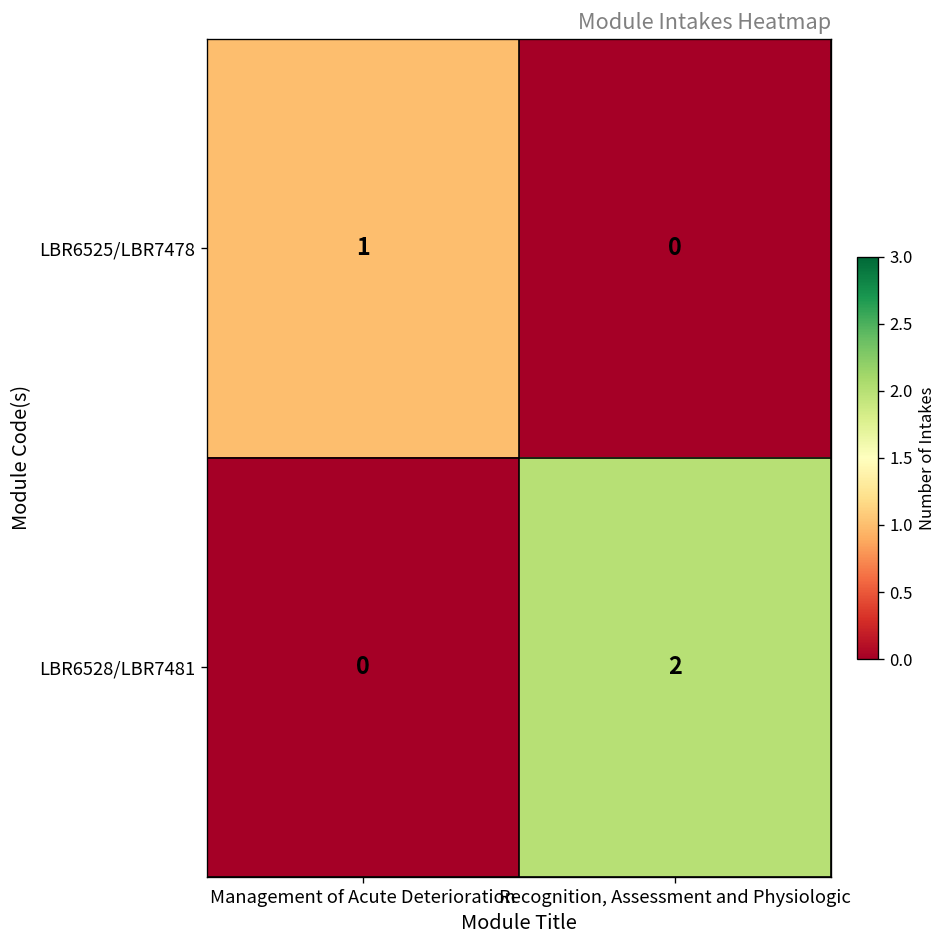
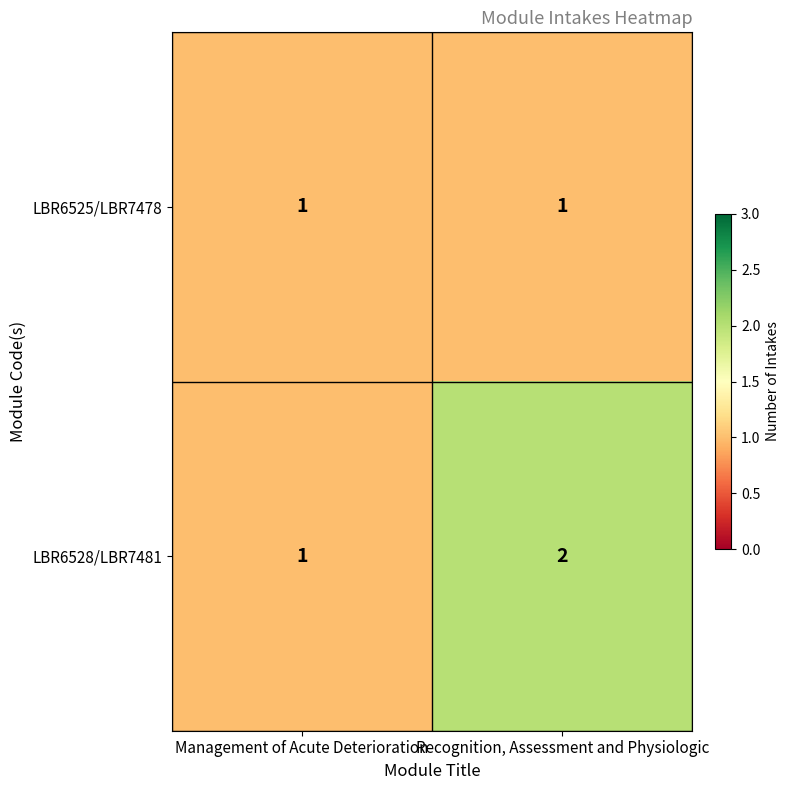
  {
    "LBR6525/LBR7478": {
      "Management of Acute Deterioration": 1,
-     "Recognition, Assessment and Physiologic": 0
+     "Recognition, Assessment and Physiologic": 1
    },
    "LBR6528/LBR7481": {
-     "Management of Acute Deterioration": 0,
+     "Management of Acute Deterioration": 1,
      "Recognition, Assessment and Physiologic": 2
    }
  }
